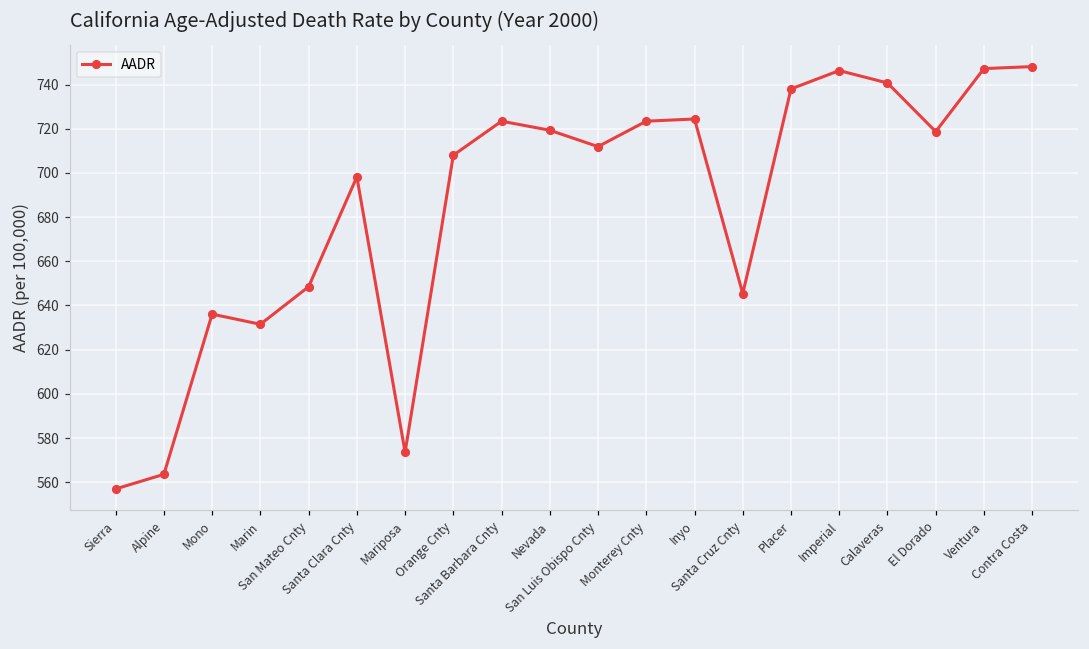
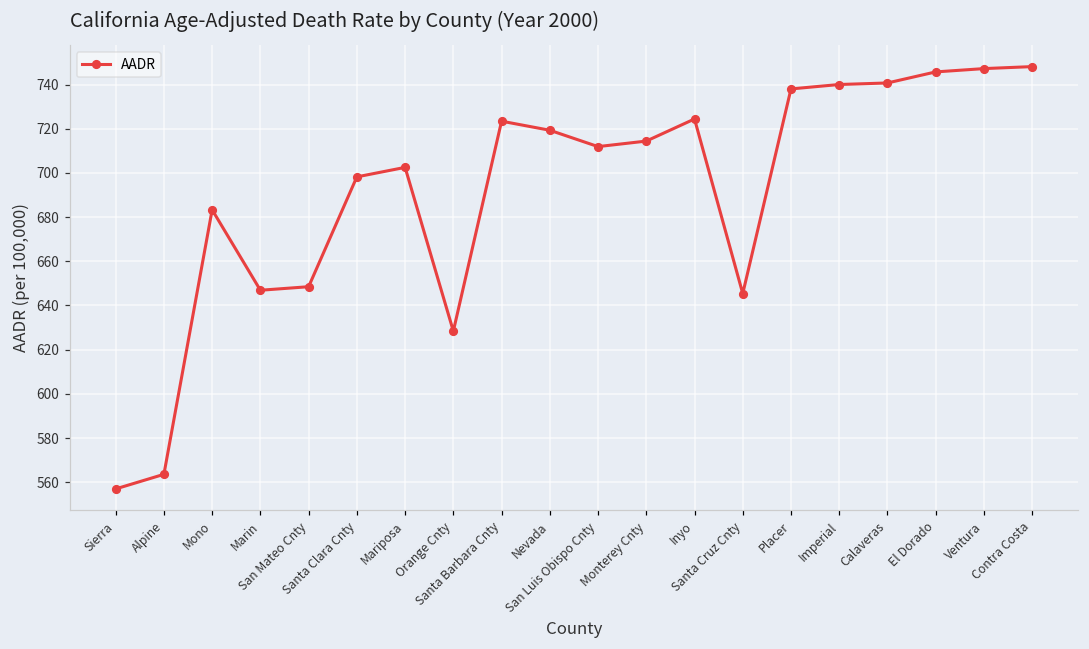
  {
    "Sierra": 557,
    "Alpine": 564,
-   "Mono": 636,
-   "Marin": 632,
+   "Mono": 683,
+   "Marin": 647,
    "San Mateo Cnty": 649,
    "Santa Clara Cnty": 698,
-   "Mariposa": 574,
-   "Orange Cnty": 708,
+   "Mariposa": 703,
+   "Orange Cnty": 628,
    "Santa Barbara Cnty": 723,
    "Nevada": 719,
    "San Luis Obispo Cnty": 712,
-   "Monterey Cnty": 723,
+   "Monterey Cnty": 714,
    "Inyo": 724,
    "Santa Cruz Cnty": 645,
    "Placer": 738,
-   "Imperial": 746,
+   "Imperial": 740,
    "Calaveras": 741,
-   "El Dorado": 719,
+   "El Dorado": 746,
    "Ventura": 747,
    "Contra Costa": 748
  }
